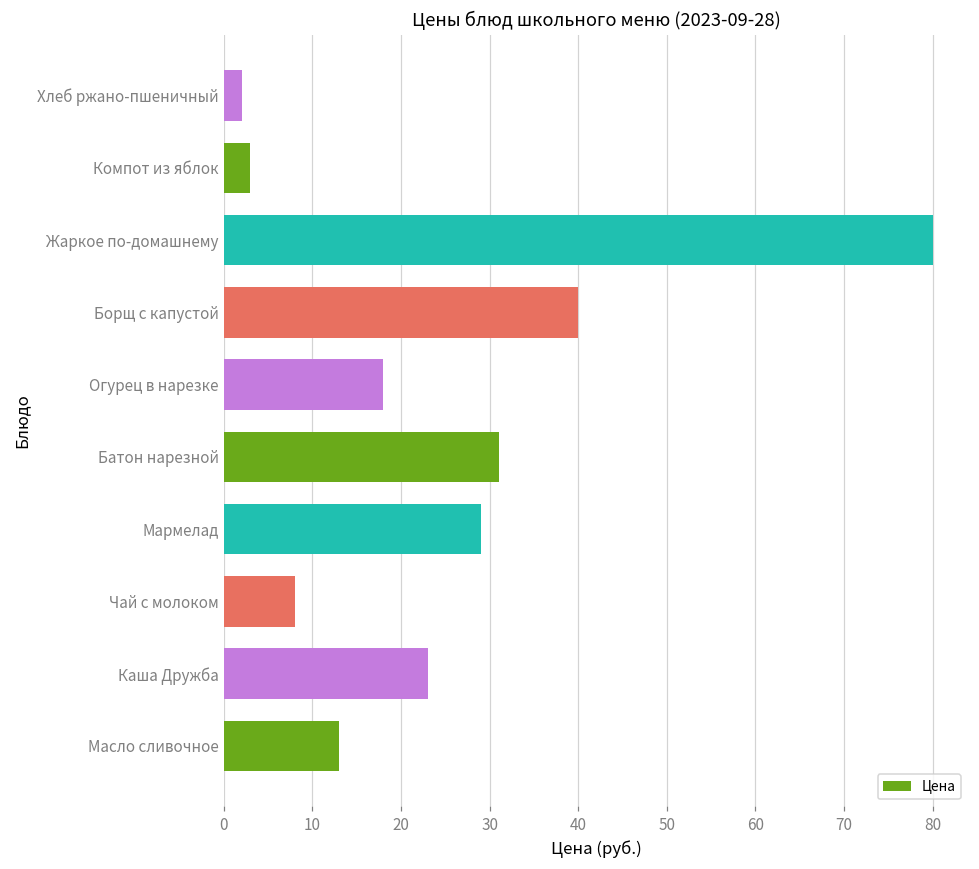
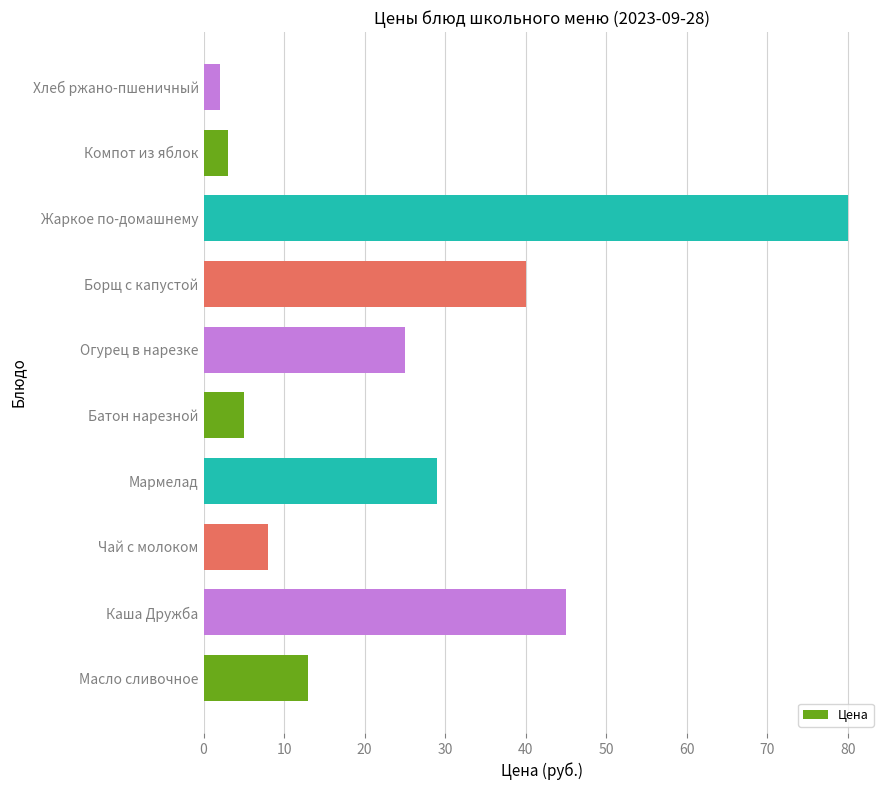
  {
    "Хлеб ржано-пшеничный": 2,
    "Компот из яблок": 3,
    "Жаркое по-домашнему": 80,
    "Борщ с капустой": 40,
-   "Огурец в нарезке": 18,
-   "Батон нарезной": 31,
+   "Огурец в нарезке": 25,
+   "Батон нарезной": 5,
    "Мармелад": 29,
    "Чай с молоком": 8,
-   "Каша Дружба": 23,
+   "Каша Дружба": 45,
    "Масло сливочное": 13
  }
